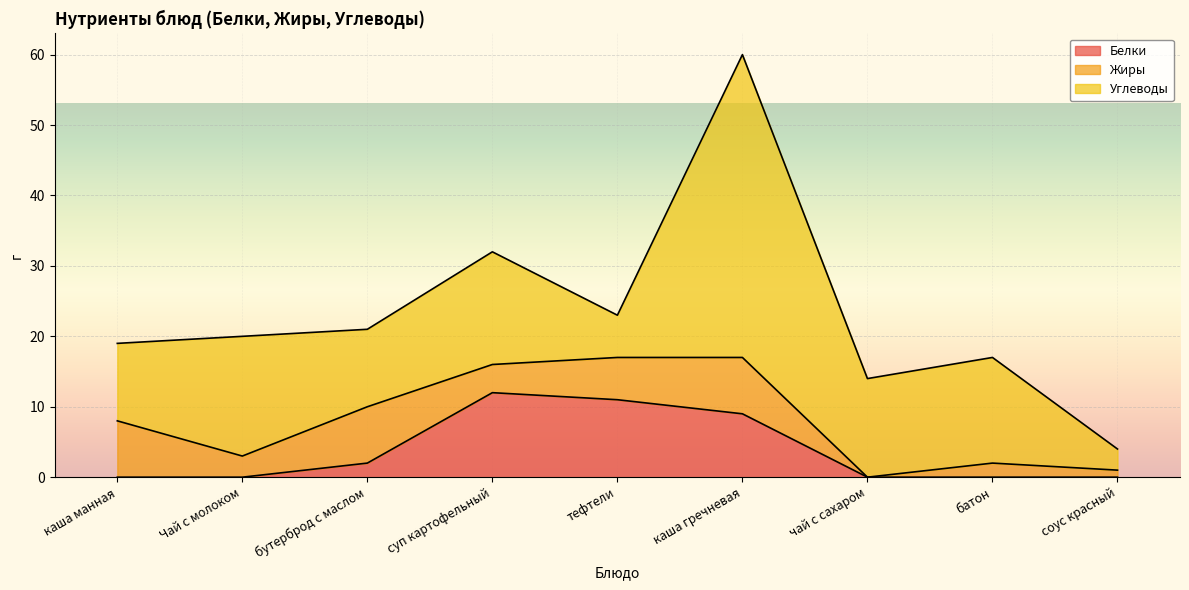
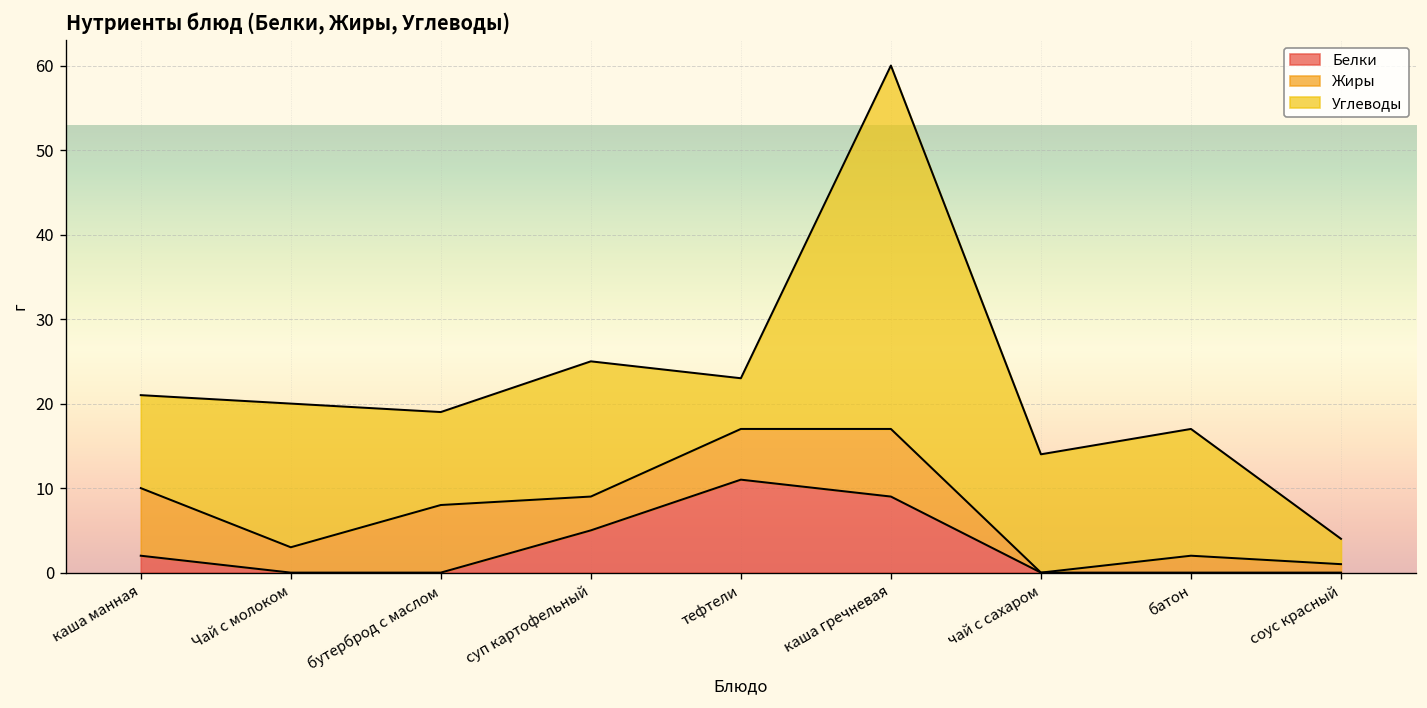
  {
    "Белки": {
-     "каша манная": 0,
+     "каша манная": 2,
      "Чай с молоком": 0,
-     "бутерброд с маслом": 2,
-     "суп картофельный": 12,
+     "бутерброд с маслом": 0,
+     "суп картофельный": 5,
      "тефтели": 11,
      "каша гречневая": 9,
      "батон": 0,
      "соус красный": 0
    }
  }
